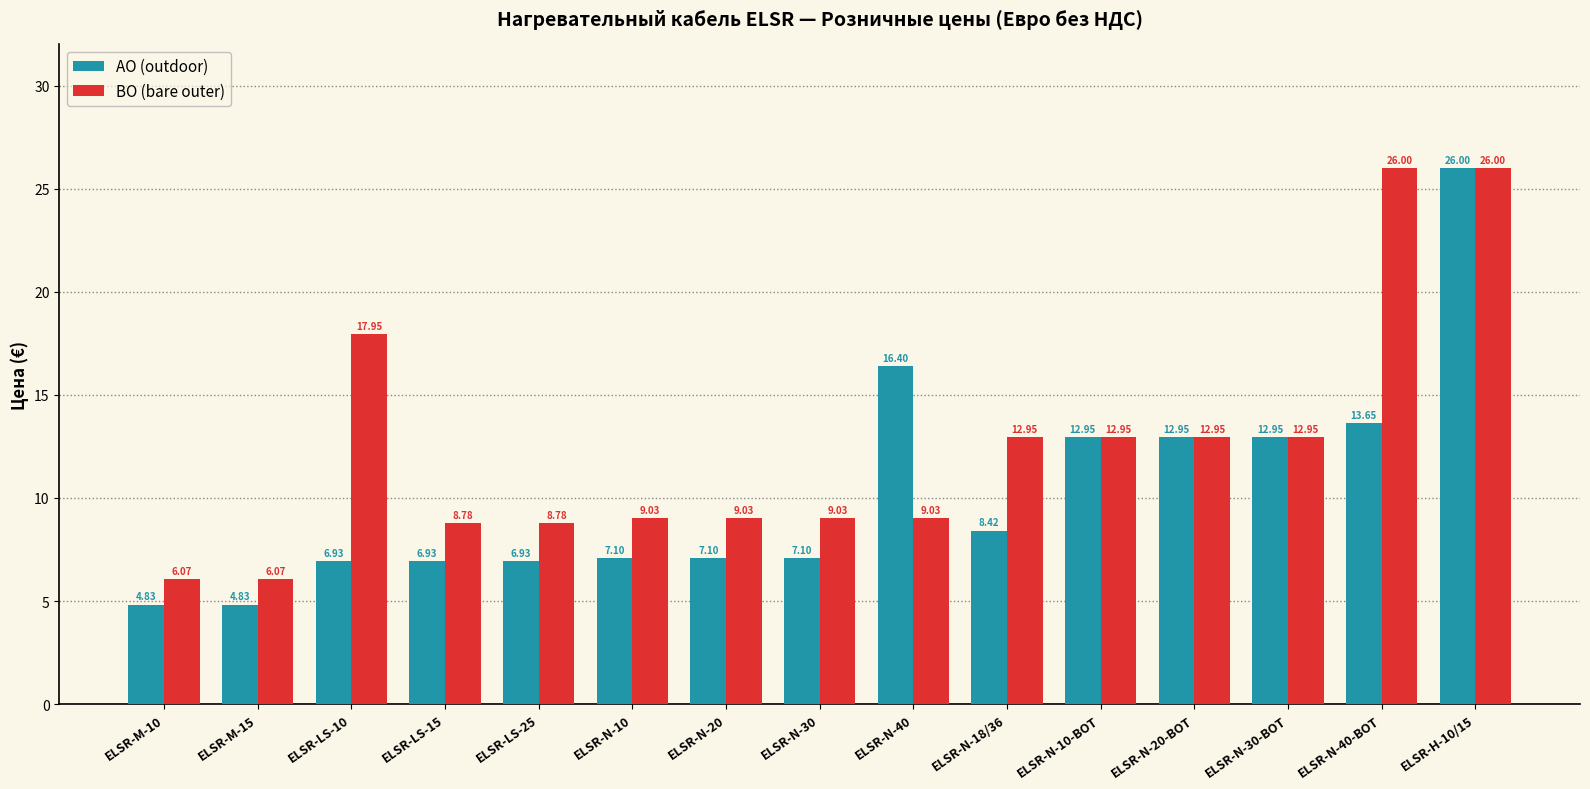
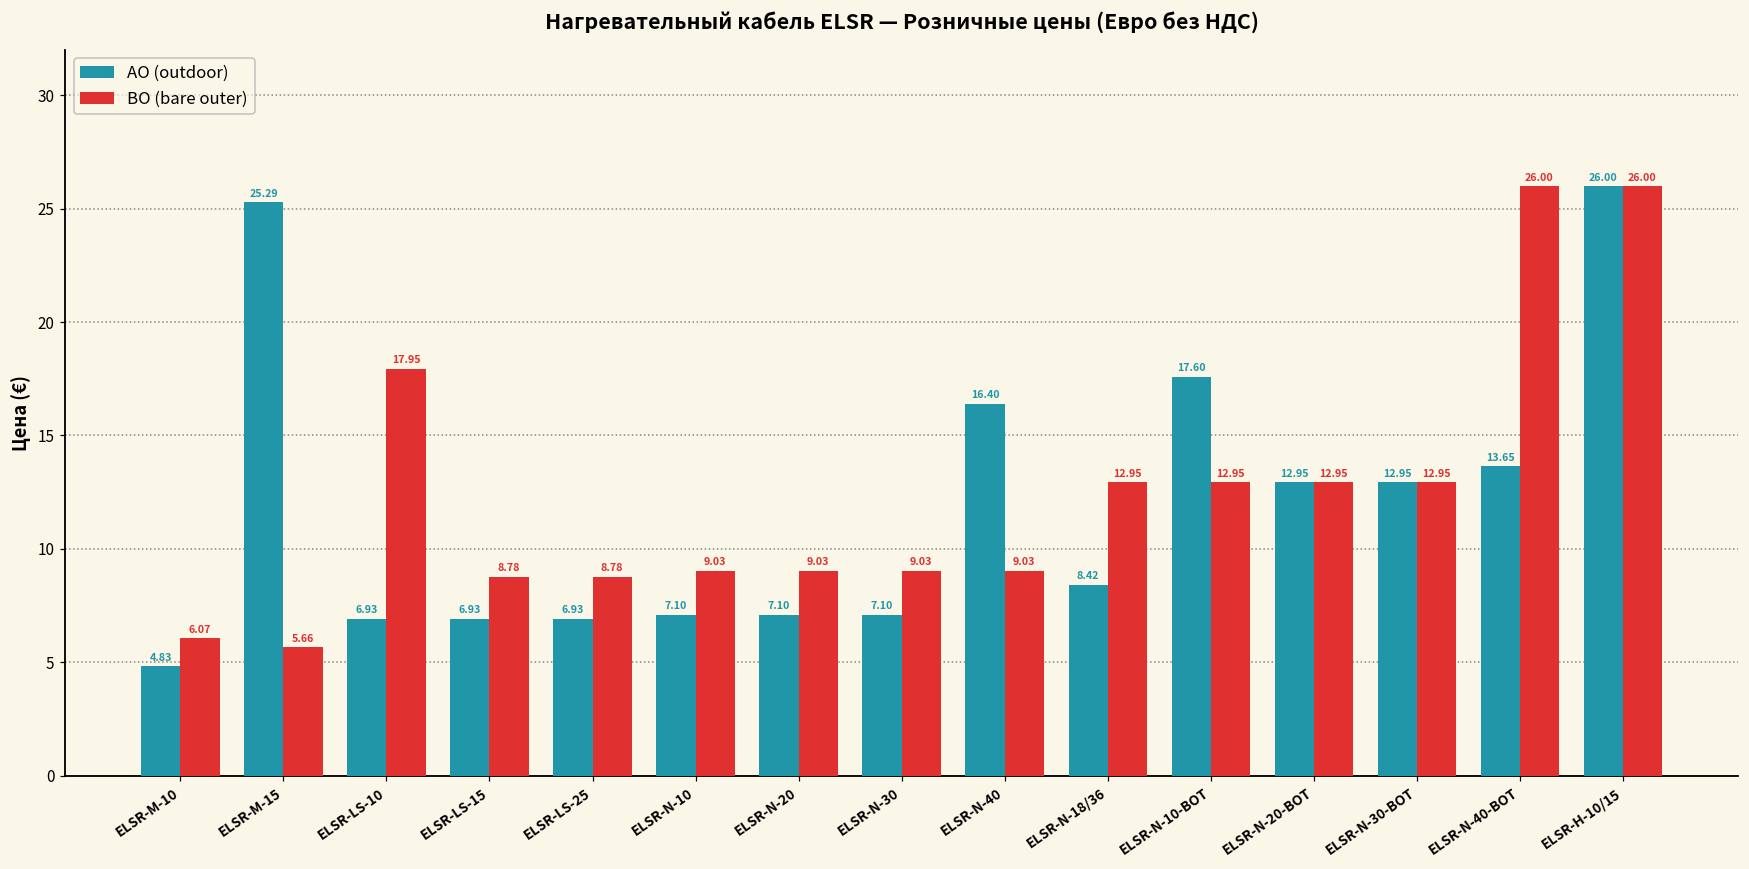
  {
    "AO (outdoor)": {
      "ELSR-M-10": 4.83,
-     "ELSR-M-15": 4.83,
+     "ELSR-M-15": 25.29,
      "ELSR-LS-10": 6.93,
      "ELSR-LS-15": 6.93,
      "ELSR-LS-25": 6.93,
      "ELSR-N-10": 7.10,
      "ELSR-N-20": 7.10,
      "ELSR-N-30": 7.10,
      "ELSR-N-40": 16.40,
      "ELSR-N-18/36": 8.42,
-     "ELSR-N-10-BOT": 12.95,
+     "ELSR-N-10-BOT": 17.60,
      "ELSR-N-20-BOT": 12.95,
      "ELSR-N-30-BOT": 12.95,
      "ELSR-N-40-BOT": 13.65,
      "ELSR-H-10/15": 26.00
    },
    "BO (bare outer)": {
      "ELSR-M-10": 6.07,
-     "ELSR-M-15": 6.07,
+     "ELSR-M-15": 5.66,
      "ELSR-LS-10": 17.95,
      "ELSR-LS-15": 8.78,
      "ELSR-LS-25": 8.78,
      "ELSR-N-10": 9.03,
      "ELSR-N-20": 9.03,
      "ELSR-N-30": 9.03,
      "ELSR-N-40": 9.03,
      "ELSR-N-18/36": 12.95,
      "ELSR-N-10-BOT": 12.95,
      "ELSR-N-20-BOT": 12.95,
      "ELSR-N-30-BOT": 12.95,
      "ELSR-N-40-BOT": 26.00,
      "ELSR-H-10/15": 26.00
    }
  }
